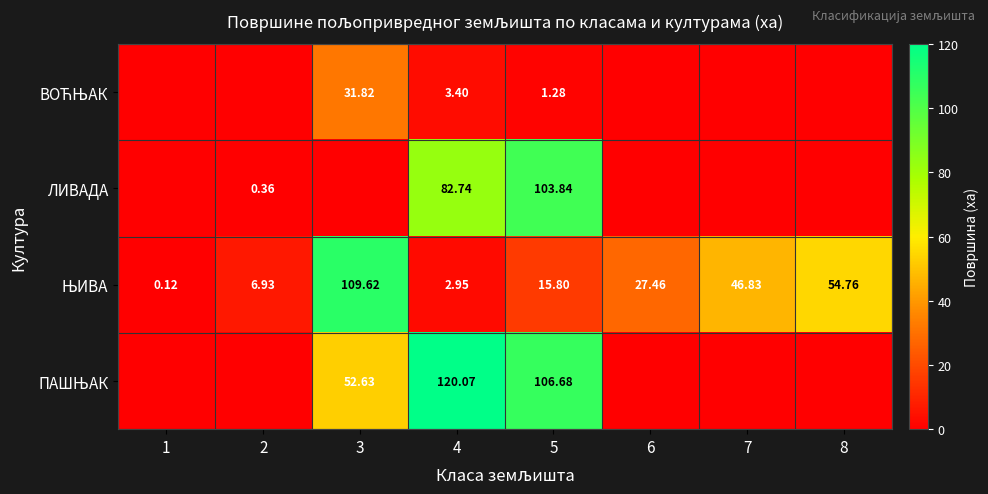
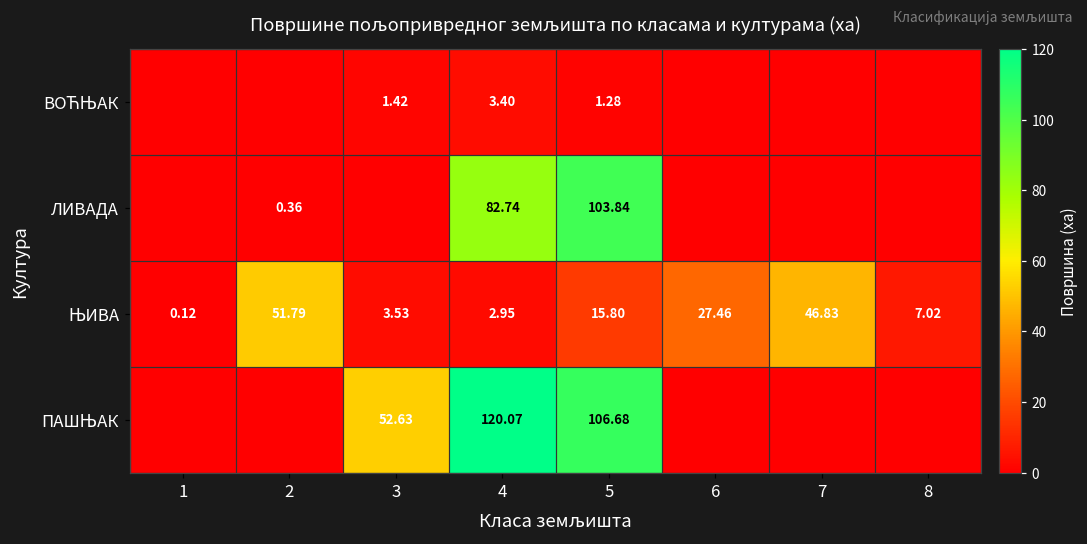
  {
    "ВОЋЊАК": {
-     "3": 31.82,
+     "3": 1.42,
      "4": 3.40,
      "5": 1.28
    },
    "ЛИВАДА": {
      "2": 0.36,
      "4": 82.74,
      "5": 103.84
    },
    "ЊИВА": {
      "1": 0.12,
-     "2": 6.93,
-     "3": 109.62,
+     "2": 51.79,
+     "3": 3.53,
      "4": 2.95,
      "5": 15.80,
      "6": 27.46,
      "7": 46.83,
-     "8": 54.76
+     "8": 7.02
    },
    "ПАШЊАК": {
      "3": 52.63,
      "4": 120.07,
      "5": 106.68
    }
  }
